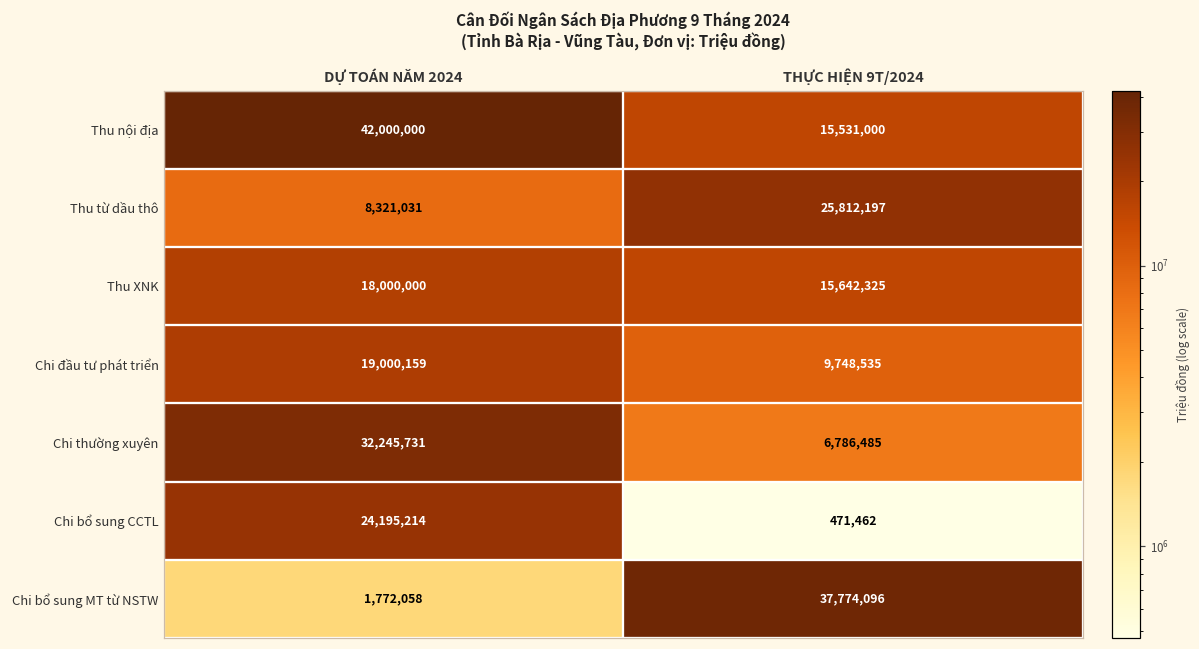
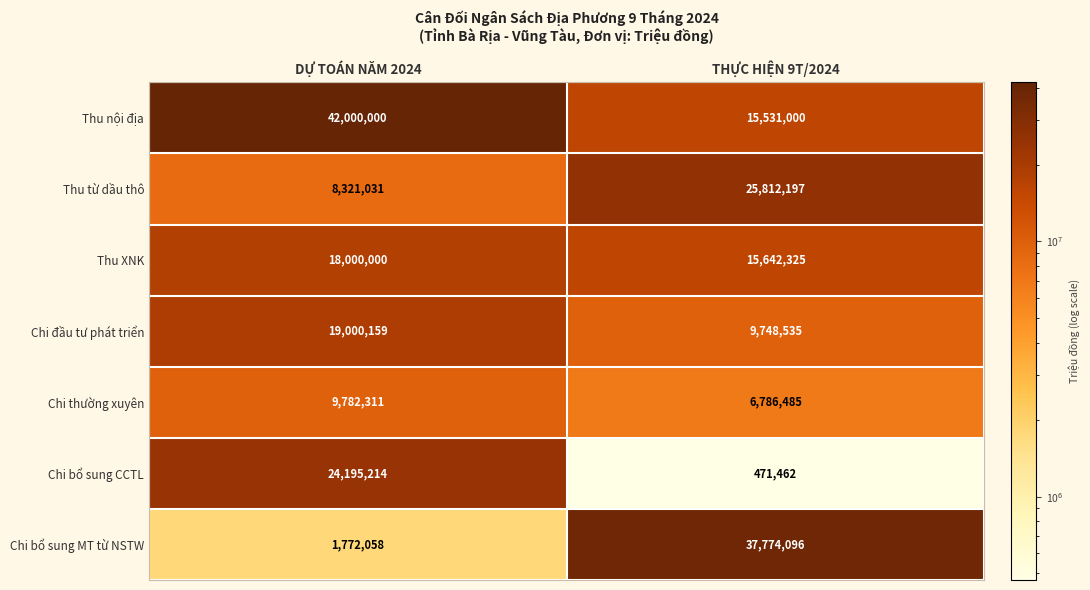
  {
    "Thu nội địa": {
      "DỰ TOÁN NĂM 2024": "42,000,000",
      "THỰC HIỆN 9T/2024": "15,531,000"
    },
    "Thu từ dầu thô": {
      "DỰ TOÁN NĂM 2024": "8,321,031",
      "THỰC HIỆN 9T/2024": "25,812,197"
    },
    "Thu XNK": {
      "DỰ TOÁN NĂM 2024": "18,000,000",
      "THỰC HIỆN 9T/2024": "15,642,325"
    },
    "Chi đầu tư phát triển": {
      "DỰ TOÁN NĂM 2024": "19,000,159",
      "THỰC HIỆN 9T/2024": "9,748,535"
    },
    "Chi thường xuyên": {
-     "DỰ TOÁN NĂM 2024": "32,245,731",
+     "DỰ TOÁN NĂM 2024": "9,782,311",
      "THỰC HIỆN 9T/2024": "6,786,485"
    },
    "Chi bổ sung CCTL": {
      "DỰ TOÁN NĂM 2024": "24,195,214",
      "THỰC HIỆN 9T/2024": "471,462"
    },
    "Chi bổ sung MT từ NSTW": {
      "DỰ TOÁN NĂM 2024": "1,772,058",
      "THỰC HIỆN 9T/2024": "37,774,096"
    }
  }
